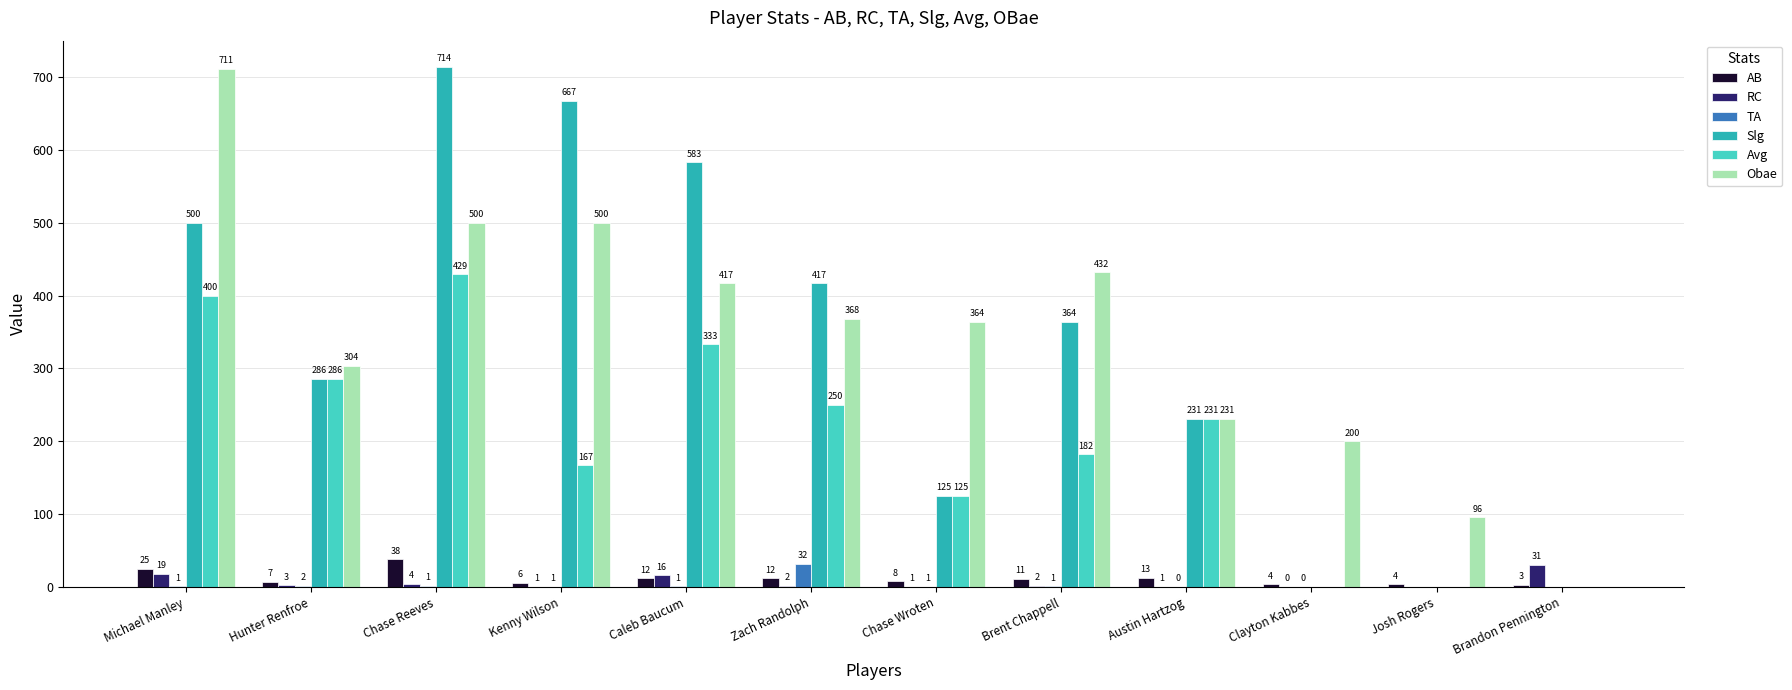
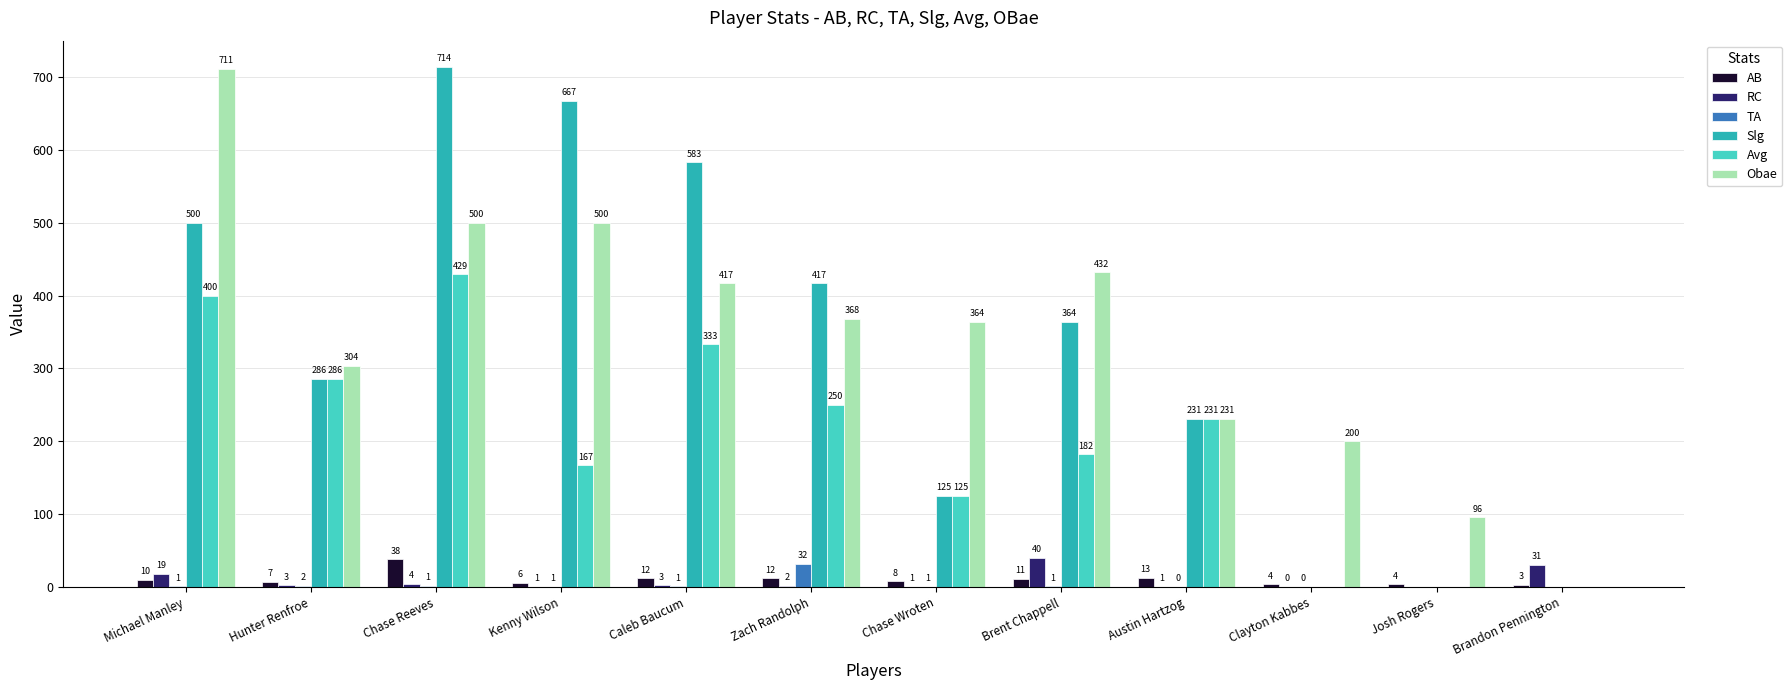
  {
    "AB": {
-     "Michael Manley": 25,
+     "Michael Manley": 10,
      "Hunter Renfroe": 7,
      "Chase Reeves": 38,
      "Kenny Wilson": 6,
      "Caleb Baucum": 12,
      "Zach Randolph": 12,
      "Chase Wroten": 8,
      "Brent Chappell": 11,
      "Austin Hartzog": 13,
      "Clayton Kabbes": 4,
      "Josh Rogers": 4,
      "Brandon Pennington": 3
    },
    "RC": {
      "Michael Manley": 19,
      "Hunter Renfroe": 3,
      "Chase Reeves": 4,
      "Kenny Wilson": 1,
-     "Caleb Baucum": 16,
+     "Caleb Baucum": 3,
      "Zach Randolph": 2,
      "Chase Wroten": 1,
-     "Brent Chappell": 2,
+     "Brent Chappell": 40,
      "Austin Hartzog": 1,
      "Clayton Kabbes": 0,
      "Brandon Pennington": 31
    },
    "TA": {
      "Michael Manley": 1,
      "Hunter Renfroe": 2,
      "Chase Reeves": 1,
      "Kenny Wilson": 1,
      "Caleb Baucum": 1,
      "Zach Randolph": 32,
      "Chase Wroten": 1,
      "Brent Chappell": 1,
      "Austin Hartzog": 0,
      "Clayton Kabbes": 0
    },
    "Obae": {
      "Michael Manley": 711,
      "Hunter Renfroe": 304,
      "Chase Reeves": 500,
      "Kenny Wilson": 500,
      "Caleb Baucum": 417,
      "Zach Randolph": 368,
      "Chase Wroten": 364,
      "Brent Chappell": 432,
      "Austin Hartzog": 231,
      "Clayton Kabbes": 200,
      "Josh Rogers": 96
    }
  }
